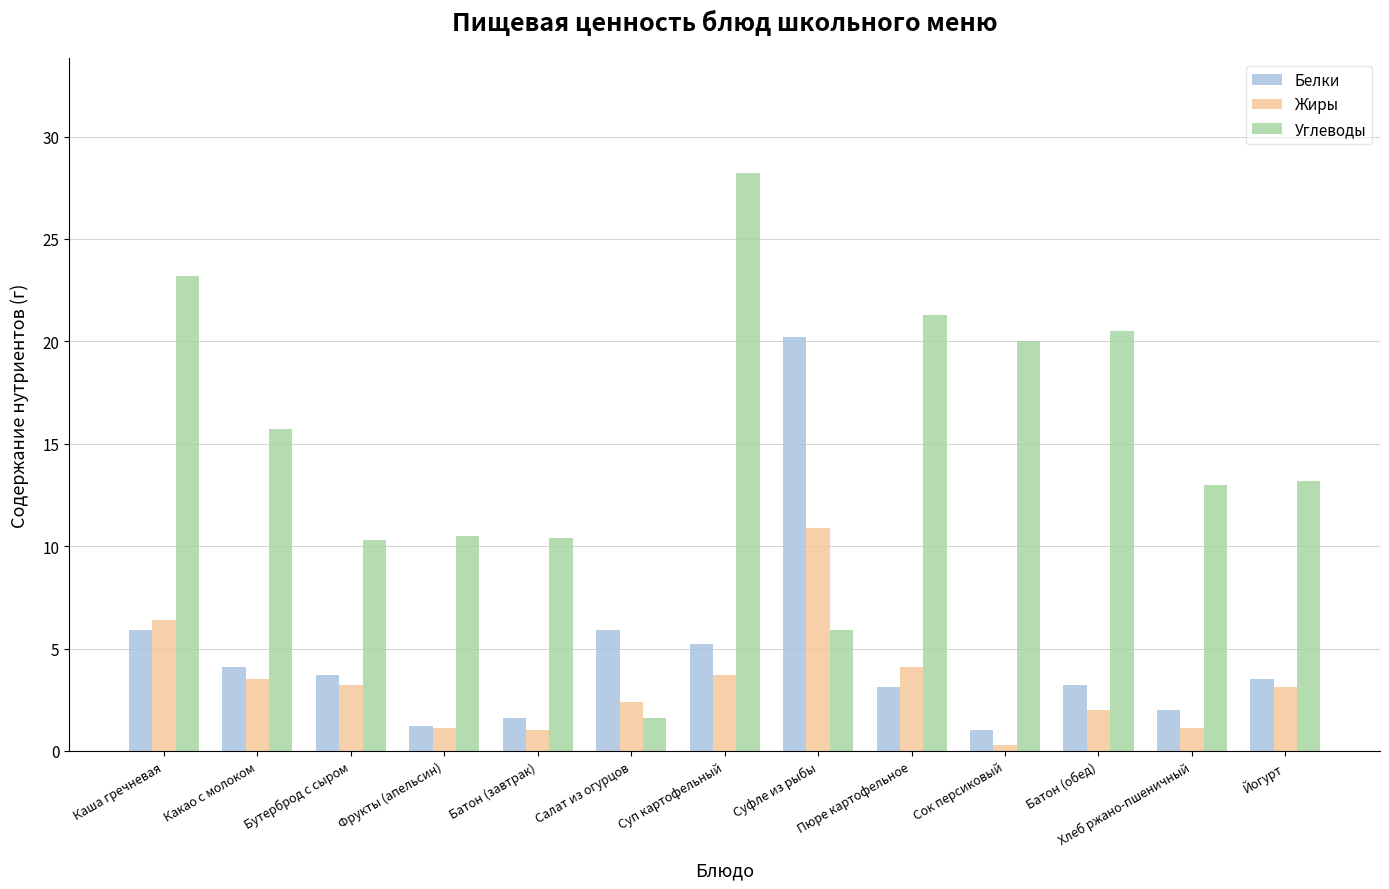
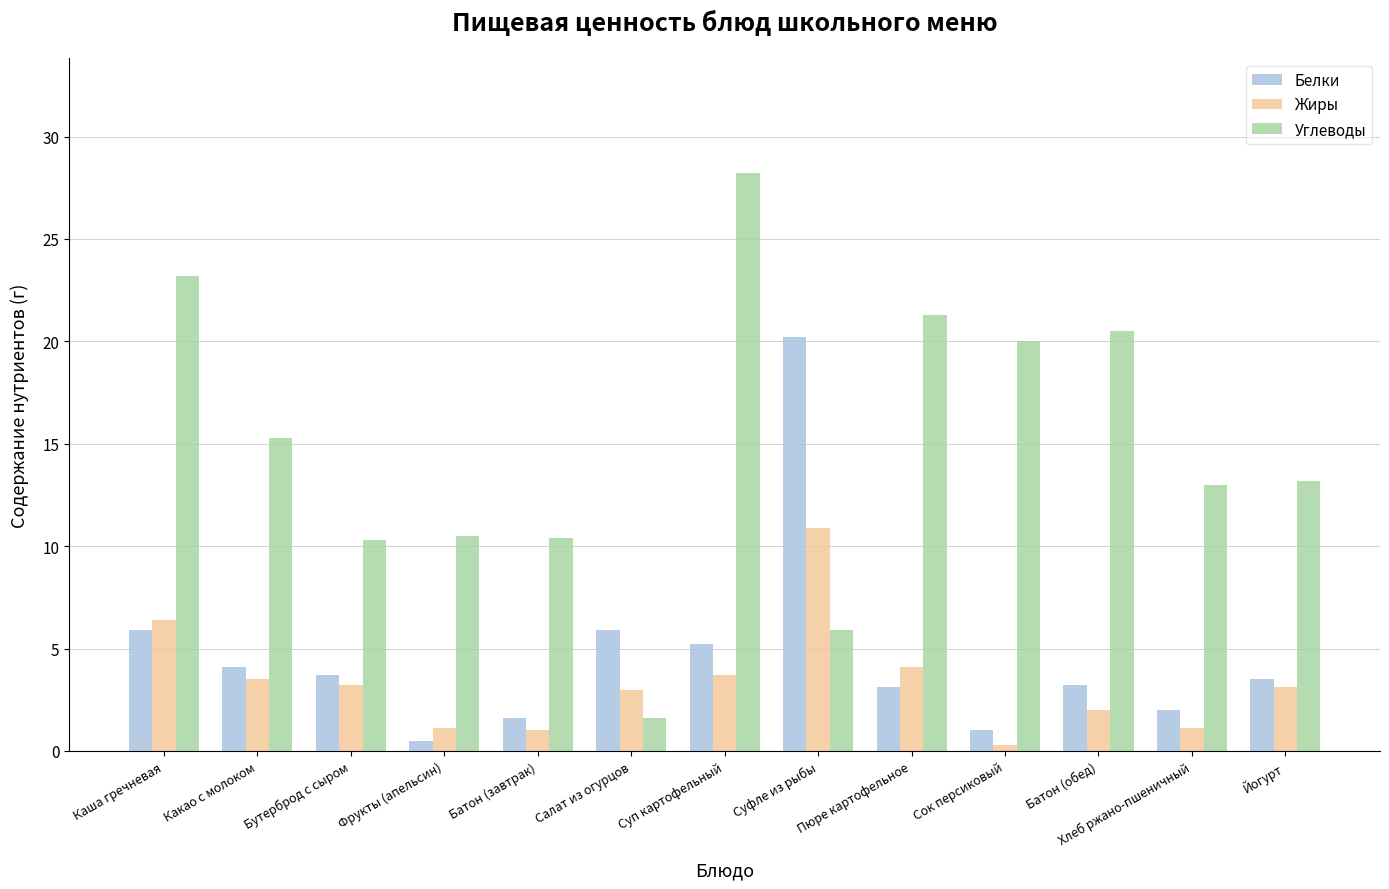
  {
    "Белки": {
      "Каша гречневая": 5.9,
      "Какао с молоком": 4.1,
      "Бутерброд с сыром": 3.7,
-     "Фрукты (апельсин)": 1.2,
+     "Фрукты (апельсин)": 0.5,
      "Батон (завтрак)": 1.6,
      "Салат из огурцов": 5.9,
      "Суп картофельный": 5.2,
      "Суфле из рыбы": 20.2,
      "Пюре картофельное": 3.1,
      "Сок персиковый": 1.0,
      "Батон (обед)": 3.2,
      "Хлеб ржано-пшеничный": 2.0,
      "Йогурт": 3.5
    },
    "Жиры": {
      "Каша гречневая": 6.4,
      "Какао с молоком": 3.5,
      "Бутерброд с сыром": 3.2,
      "Фрукты (апельсин)": 1.1,
      "Батон (завтрак)": 1.0,
-     "Салат из огурцов": 2.4,
+     "Салат из огурцов": 3.0,
      "Суп картофельный": 3.7,
      "Суфле из рыбы": 10.9,
      "Пюре картофельное": 4.1,
      "Сок персиковый": 0.3,
      "Батон (обед)": 2.0,
      "Хлеб ржано-пшеничный": 1.1,
      "Йогурт": 3.1
    },
    "Углеводы": {
      "Каша гречневая": 23.2,
-     "Какао с молоком": 15.7,
+     "Какао с молоком": 15.3,
      "Бутерброд с сыром": 10.3,
      "Фрукты (апельсин)": 10.5,
      "Батон (завтрак)": 10.4,
      "Салат из огурцов": 1.6,
      "Суп картофельный": 28.2,
      "Суфле из рыбы": 5.9,
      "Пюре картофельное": 21.3,
      "Сок персиковый": 20.0,
      "Батон (обед)": 20.5,
      "Хлеб ржано-пшеничный": 13.0,
      "Йогурт": 13.2
    }
  }
